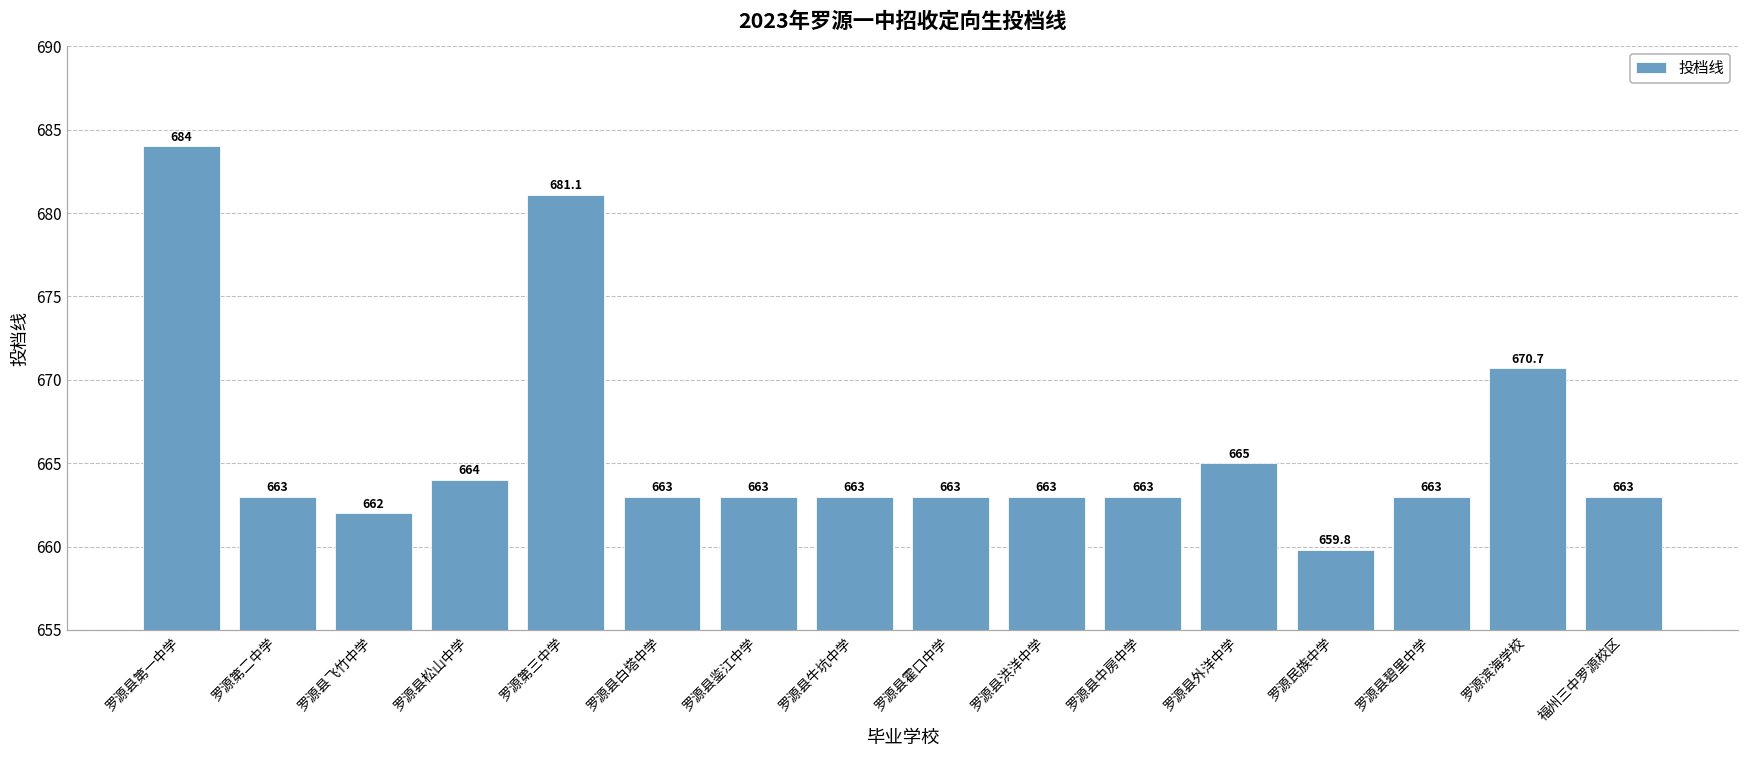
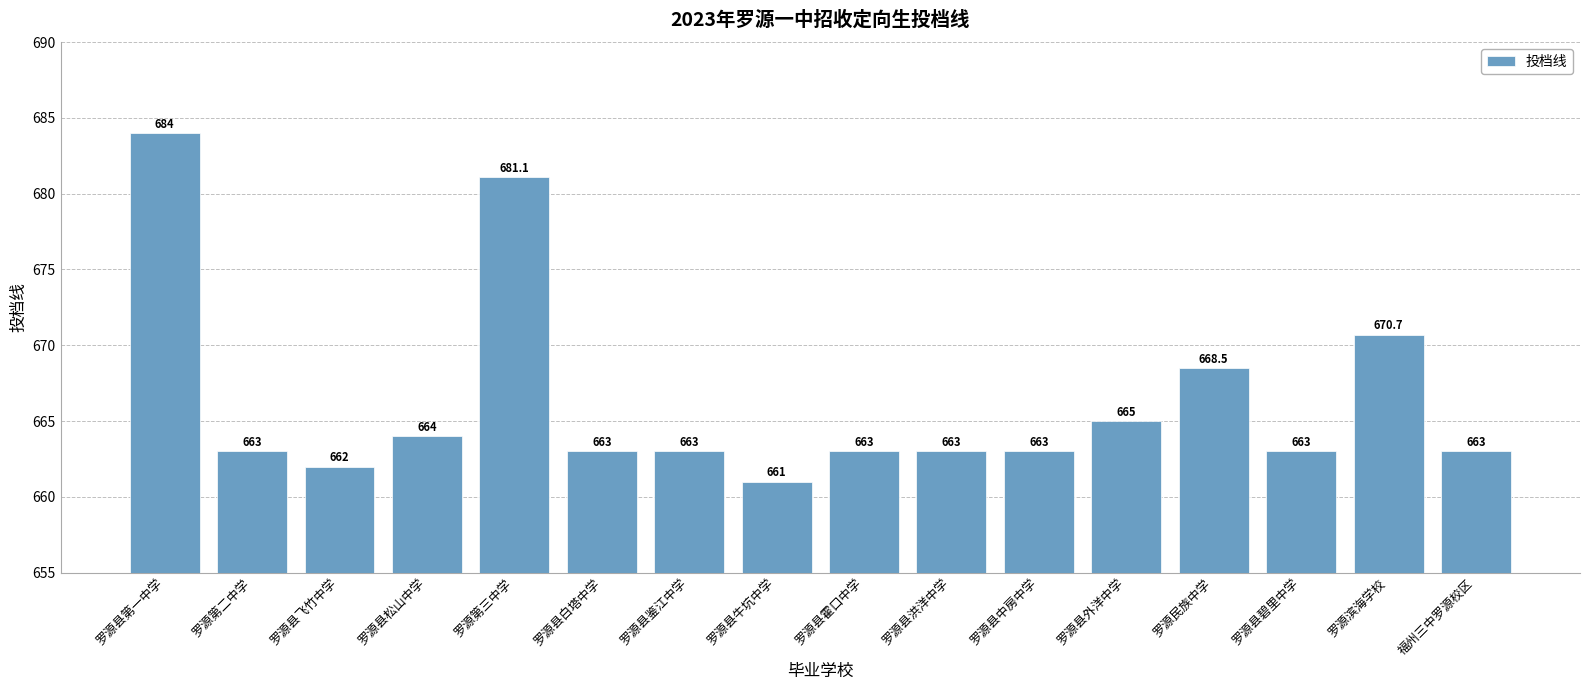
  {
    "罗源县第一中学": 684,
    "罗源第二中学": 663,
    "罗源县飞竹中学": 662,
    "罗源县松山中学": 664,
    "罗源第三中学": 681.1,
    "罗源县白塔中学": 663,
    "罗源县鉴江中学": 663,
-   "罗源县牛坑中学": 663,
+   "罗源县牛坑中学": 661,
    "罗源县霍口中学": 663,
    "罗源县洪洋中学": 663,
    "罗源县中房中学": 663,
    "罗源县外洋中学": 665,
-   "罗源民族中学": 659.8,
+   "罗源民族中学": 668.5,
    "罗源县碧里中学": 663,
    "罗源滨海学校": 670.7,
    "福州三中罗源校区": 663
  }
